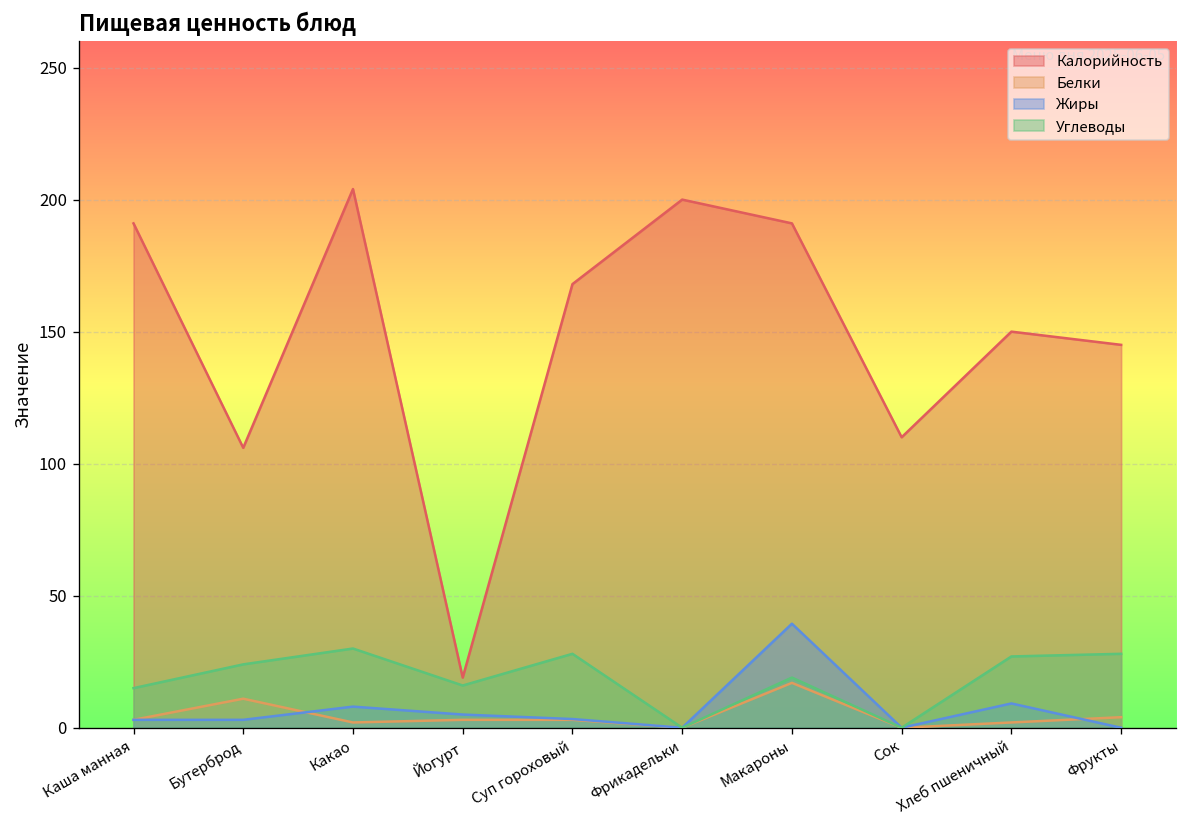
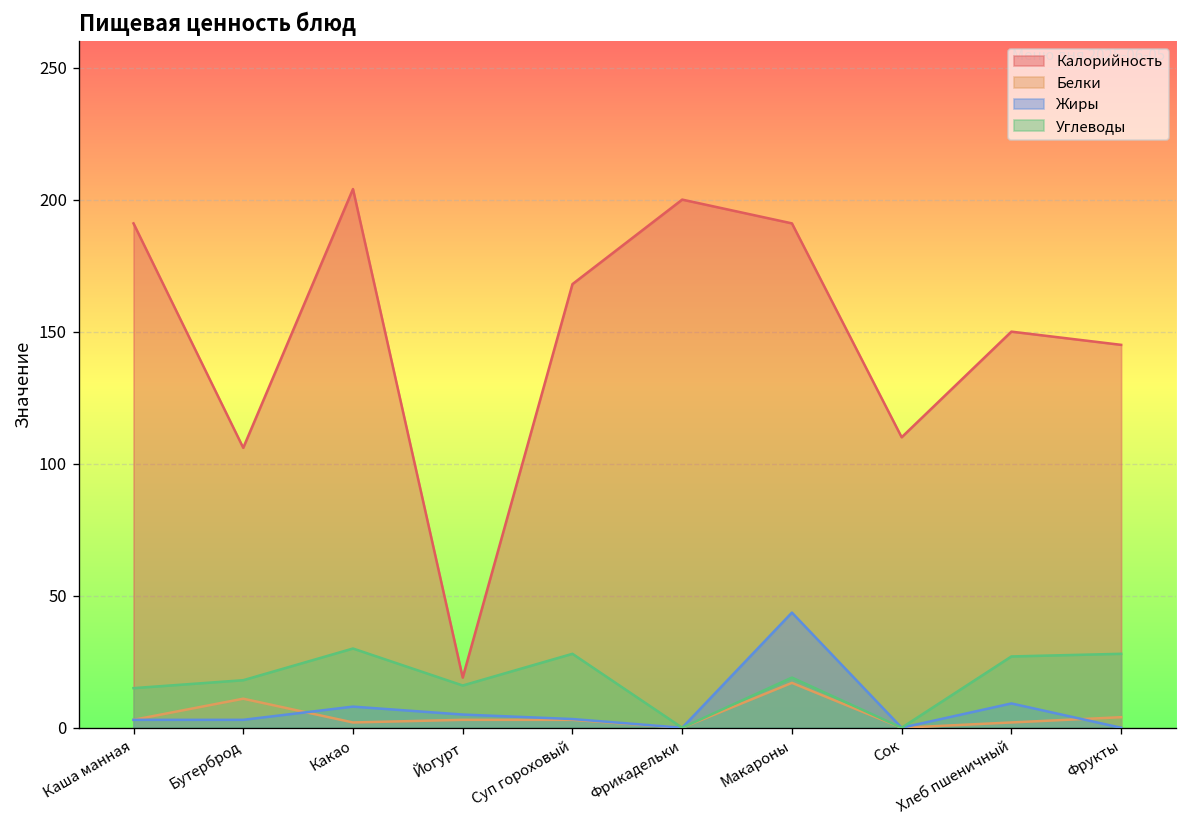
  {
    "Жиры": {
      "Бутерброд": 3,
      "Какао": 8,
      "Йогурт": 5,
-     "Макароны": 39,
+     "Макароны": 44,
      "Хлеб пшеничный": 9,
      "Фрукты": 0
    },
    "Углеводы": {
      "Каша манная": 15,
-     "Бутерброд": 24,
+     "Бутерброд": 18,
      "Какао": 30,
      "Йогурт": 16,
      "Суп гороховый": 28,
      "Макароны": 19,
      "Хлеб пшеничный": 27,
      "Фрукты": 28
    }
  }
